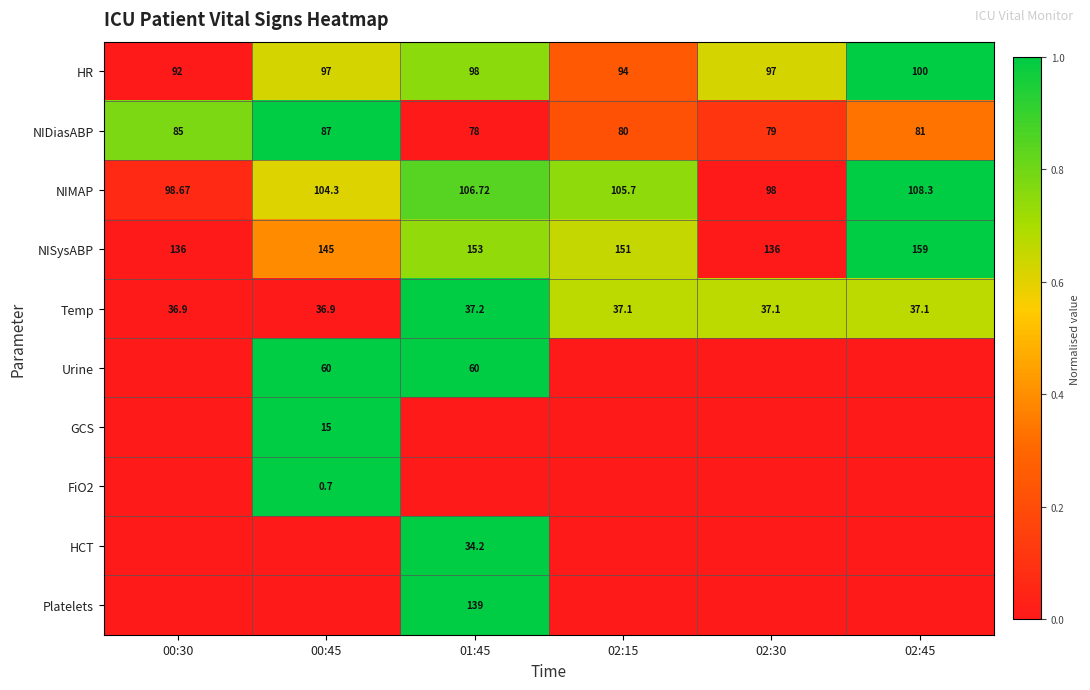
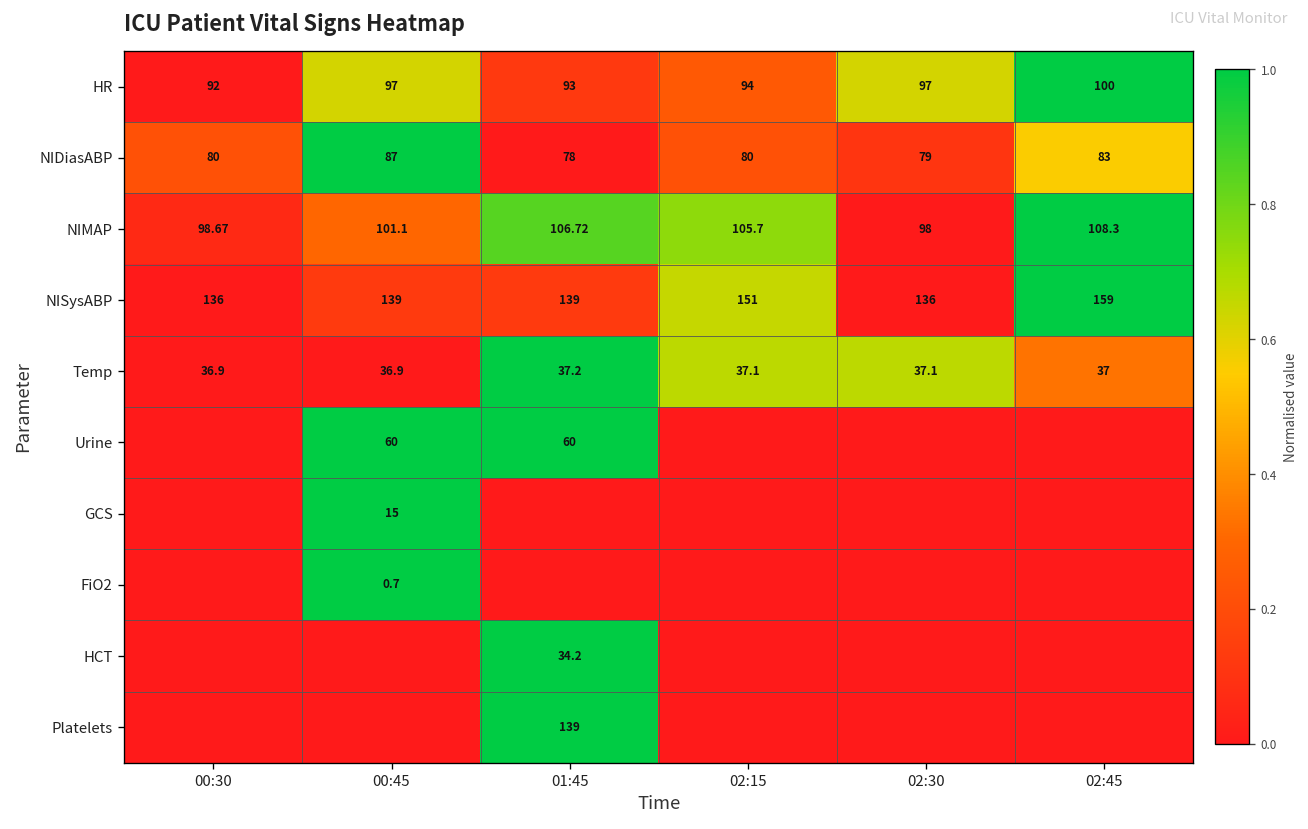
  {
    "HR": {
      "00:30": 92,
      "00:45": 97,
-     "01:45": 98,
+     "01:45": 93,
      "02:15": 94,
      "02:30": 97,
      "02:45": 100
    },
    "NIDiasABP": {
-     "00:30": 85,
+     "00:30": 80,
      "00:45": 87,
      "01:45": 78,
      "02:15": 80,
      "02:30": 79,
-     "02:45": 81
+     "02:45": 83
    },
    "NIMAP": {
      "00:30": 98.67,
-     "00:45": 104.3,
+     "00:45": 101.1,
      "01:45": 106.72,
      "02:15": 105.7,
      "02:30": 98,
      "02:45": 108.3
    },
    "NISysABP": {
      "00:30": 136,
-     "00:45": 145,
-     "01:45": 153,
+     "00:45": 139,
+     "01:45": 139,
      "02:15": 151,
      "02:30": 136,
      "02:45": 159
    },
    "Temp": {
      "00:30": 36.9,
      "00:45": 36.9,
      "01:45": 37.2,
      "02:15": 37.1,
      "02:30": 37.1,
-     "02:45": 37.1
+     "02:45": 37
    },
    "Urine": {
      "00:45": 60,
      "01:45": 60
    },
    "GCS": {
      "00:45": 15
    },
    "FiO2": {
      "00:45": 0.7
    },
    "HCT": {
      "01:45": 34.2
    },
    "Platelets": {
      "01:45": 139
    }
  }
